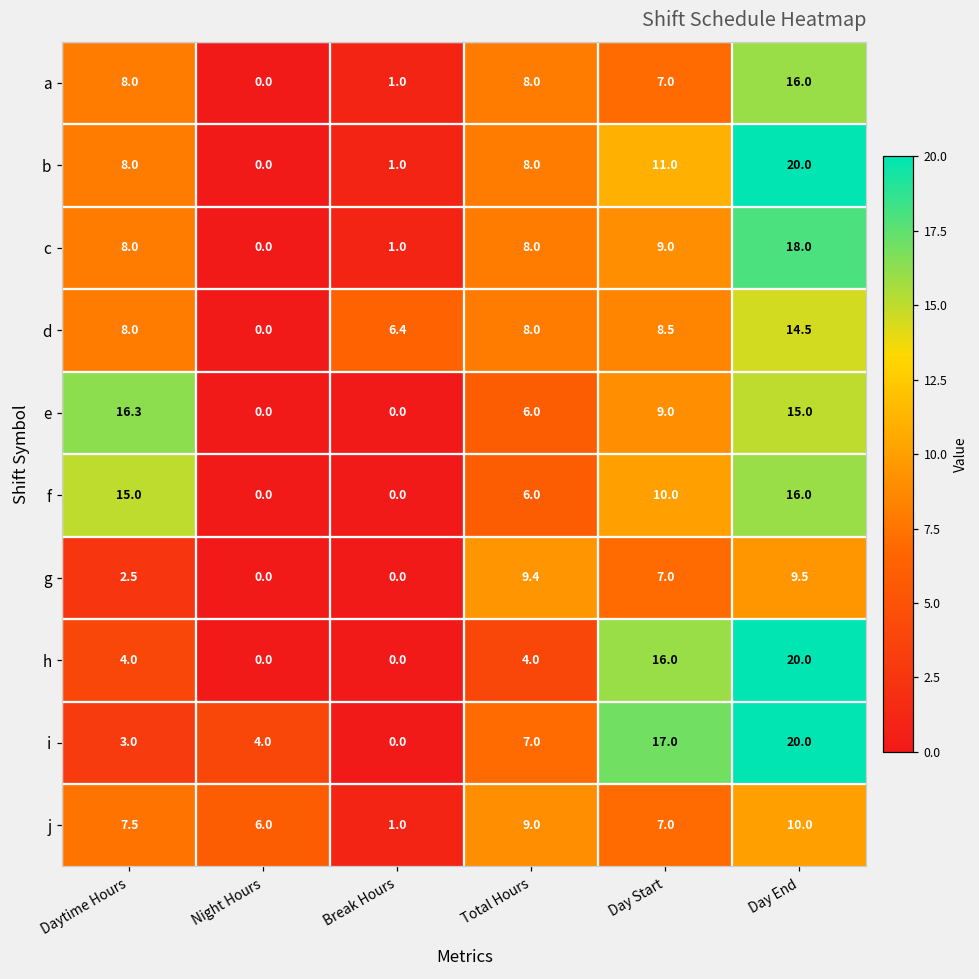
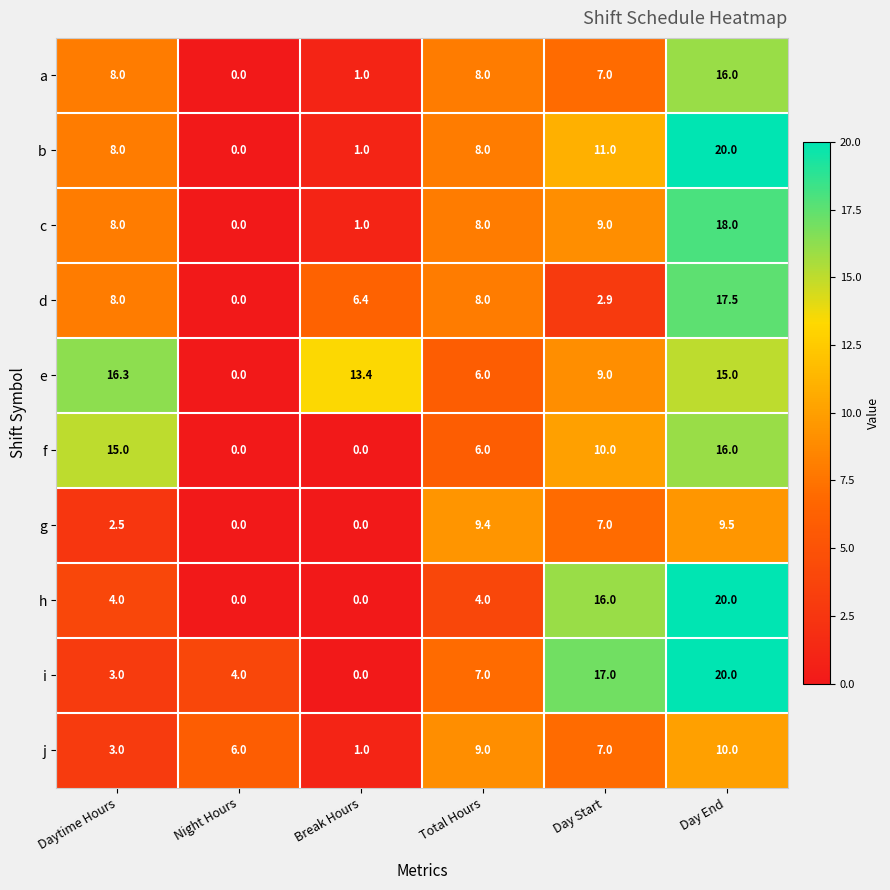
  {
    "a": {
      "Daytime Hours": 8.0,
      "Night Hours": 0.0,
      "Break Hours": 1.0,
      "Total Hours": 8.0,
      "Day Start": 7.0,
      "Day End": 16.0
    },
    "b": {
      "Daytime Hours": 8.0,
      "Night Hours": 0.0,
      "Break Hours": 1.0,
      "Total Hours": 8.0,
      "Day Start": 11.0,
      "Day End": 20.0
    },
    "c": {
      "Daytime Hours": 8.0,
      "Night Hours": 0.0,
      "Break Hours": 1.0,
      "Total Hours": 8.0,
      "Day Start": 9.0,
      "Day End": 18.0
    },
    "d": {
      "Daytime Hours": 8.0,
      "Night Hours": 0.0,
      "Break Hours": 6.4,
      "Total Hours": 8.0,
-     "Day Start": 8.5,
-     "Day End": 14.5
+     "Day Start": 2.9,
+     "Day End": 17.5
    },
    "e": {
      "Daytime Hours": 16.3,
      "Night Hours": 0.0,
-     "Break Hours": 0.0,
+     "Break Hours": 13.4,
      "Total Hours": 6.0,
      "Day Start": 9.0,
      "Day End": 15.0
    },
    "f": {
      "Daytime Hours": 15.0,
      "Night Hours": 0.0,
      "Break Hours": 0.0,
      "Total Hours": 6.0,
      "Day Start": 10.0,
      "Day End": 16.0
    },
    "g": {
      "Daytime Hours": 2.5,
      "Night Hours": 0.0,
      "Break Hours": 0.0,
      "Total Hours": 9.4,
      "Day Start": 7.0,
      "Day End": 9.5
    },
    "h": {
      "Daytime Hours": 4.0,
      "Night Hours": 0.0,
      "Break Hours": 0.0,
      "Total Hours": 4.0,
      "Day Start": 16.0,
      "Day End": 20.0
    },
    "i": {
      "Daytime Hours": 3.0,
      "Night Hours": 4.0,
      "Break Hours": 0.0,
      "Total Hours": 7.0,
      "Day Start": 17.0,
      "Day End": 20.0
    },
    "j": {
-     "Daytime Hours": 7.5,
+     "Daytime Hours": 3.0,
      "Night Hours": 6.0,
      "Break Hours": 1.0,
      "Total Hours": 9.0,
      "Day Start": 7.0,
      "Day End": 10.0
    }
  }
